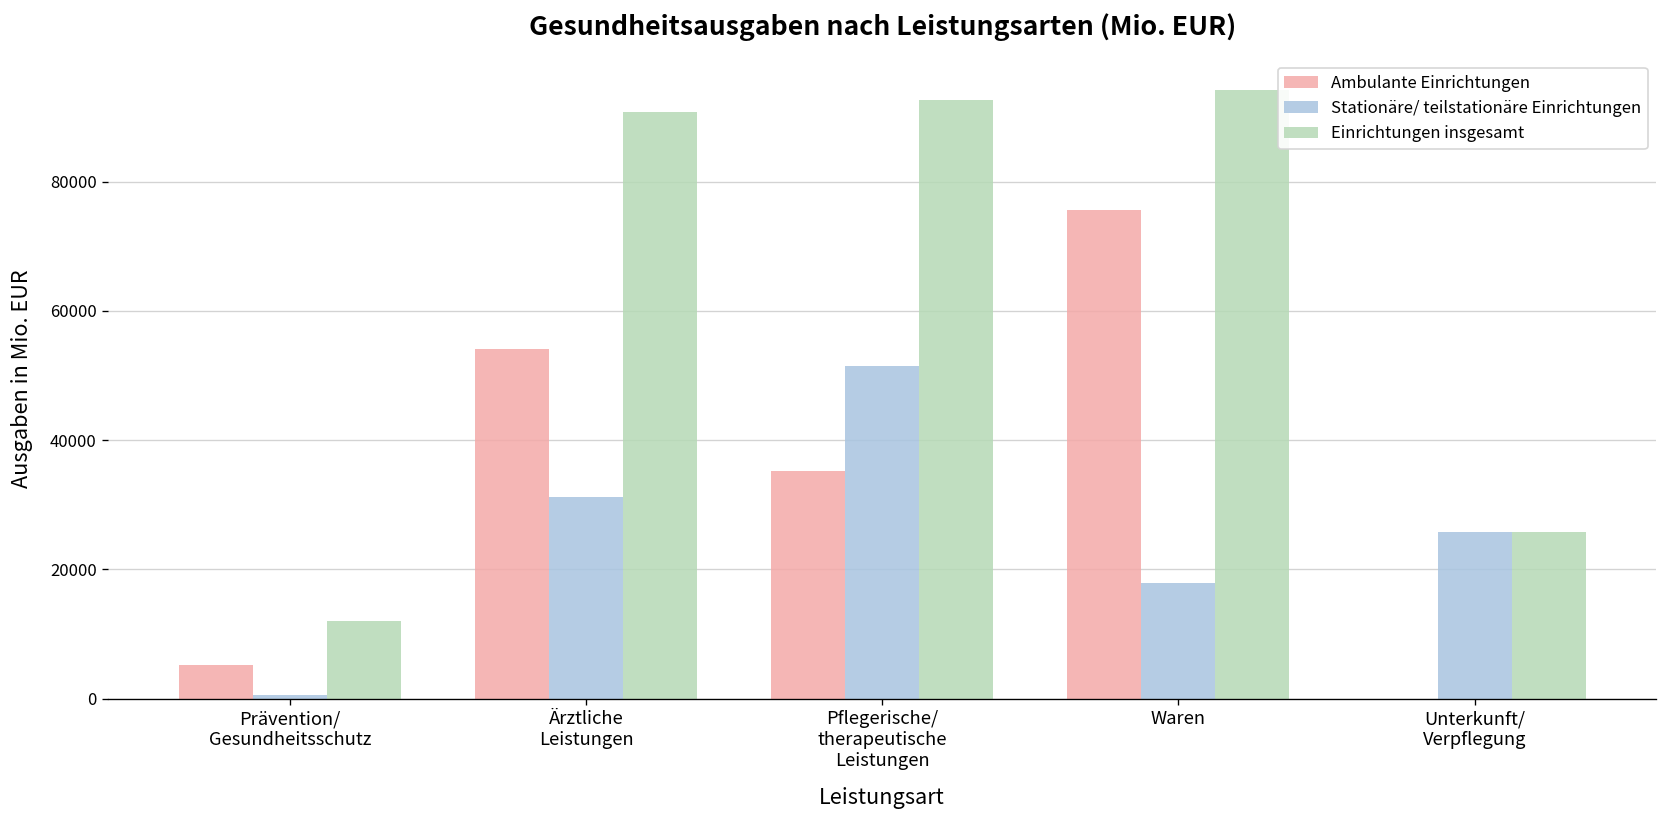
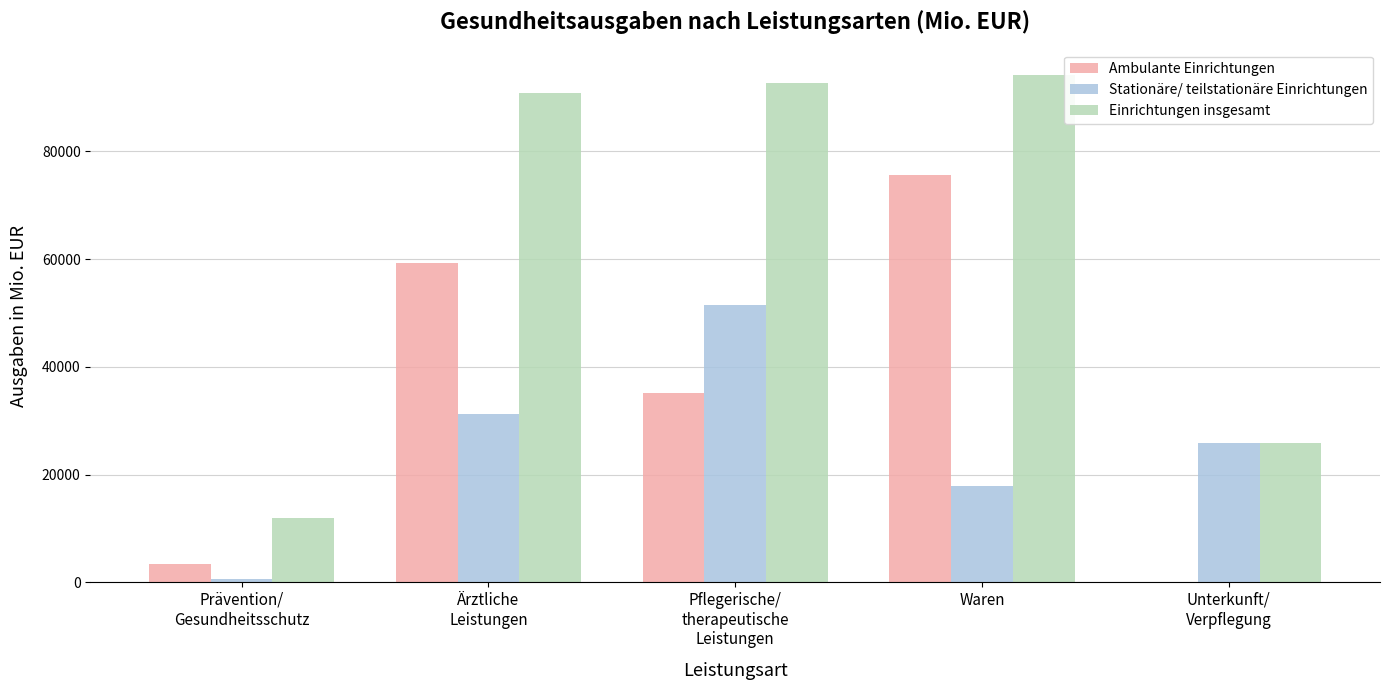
  {
    "Ambulante Einrichtungen": {
-     "Prävention/ Gesundheitsschutz": 5000,
-     "Ärztliche Leistungen": 54000,
+     "Prävention/ Gesundheitsschutz": 3000,
+     "Ärztliche Leistungen": 59000,
      "Pflegerische/ therapeutische Leistungen": 35000,
      "Waren": 76000,
      "Unterkunft/ Verpflegung": 0
    }
  }
